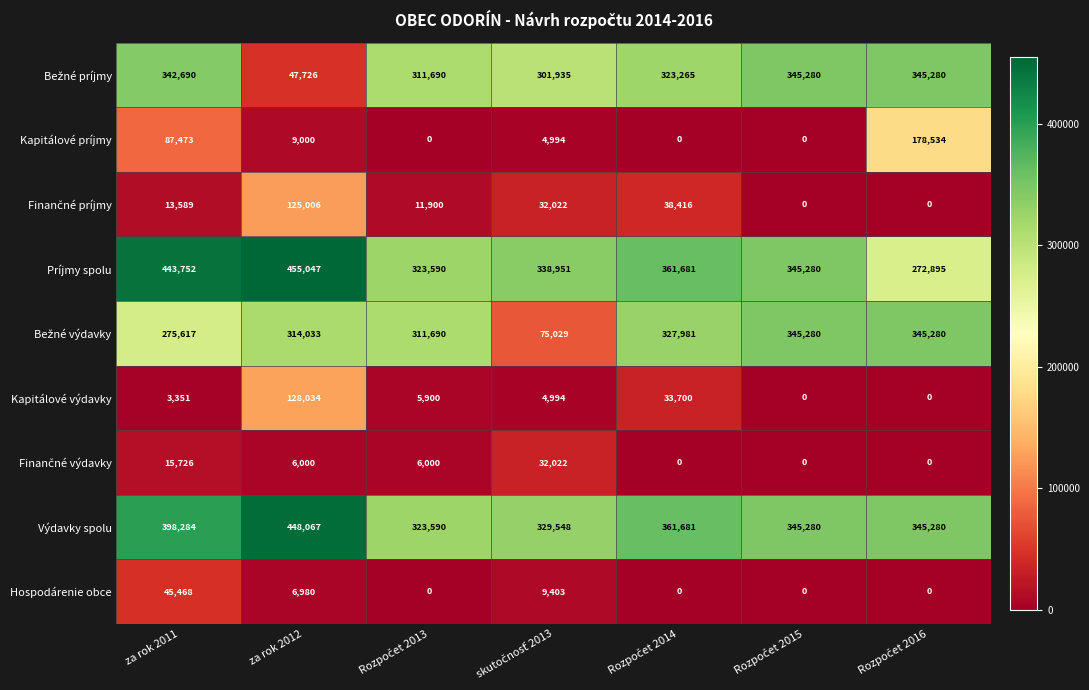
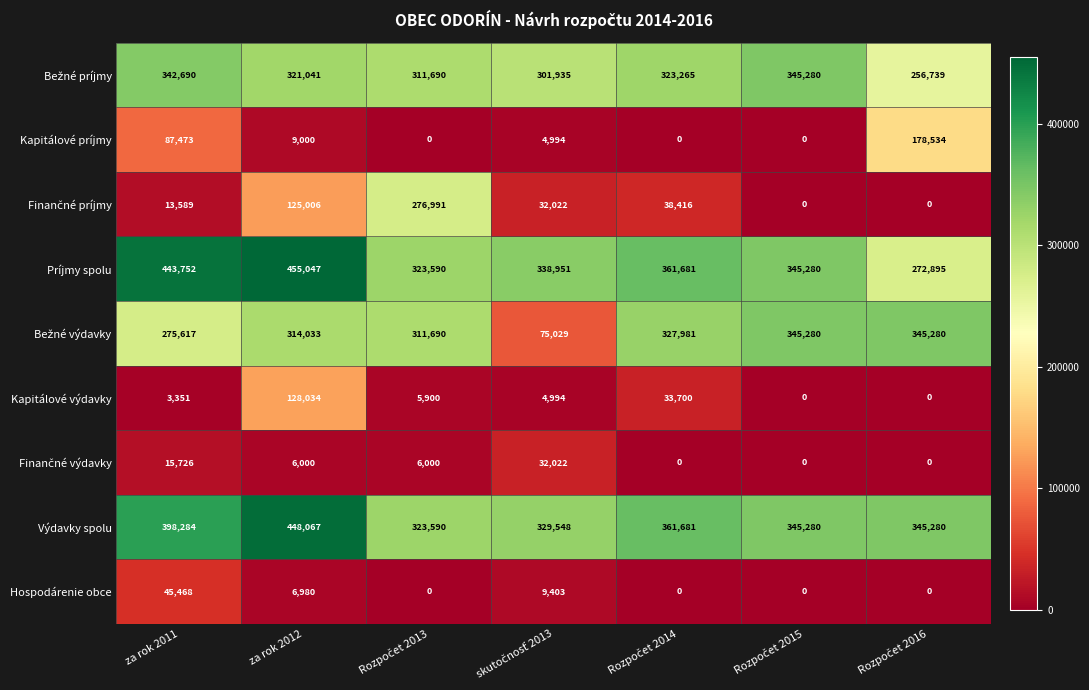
  {
    "Bežné príjmy": {
      "za rok 2011": "342,690",
-     "za rok 2012": "47,726",
+     "za rok 2012": "321,041",
      "Rozpočet 2013": "311,690",
      "skutočnosť 2013": "301,935",
      "Rozpočet 2014": "323,265",
      "Rozpočet 2015": "345,280",
-     "Rozpočet 2016": "345,280"
+     "Rozpočet 2016": "256,739"
    },
    "Kapitálové príjmy": {
      "za rok 2011": "87,473",
      "za rok 2012": "9,000",
      "Rozpočet 2013": "0",
      "skutočnosť 2013": "4,994",
      "Rozpočet 2014": "0",
      "Rozpočet 2015": "0",
      "Rozpočet 2016": "178,534"
    },
    "Finančné príjmy": {
      "za rok 2011": "13,589",
      "za rok 2012": "125,006",
-     "Rozpočet 2013": "11,900",
+     "Rozpočet 2013": "276,991",
      "skutočnosť 2013": "32,022",
      "Rozpočet 2014": "38,416",
      "Rozpočet 2015": "0",
      "Rozpočet 2016": "0"
    },
    "Príjmy spolu": {
      "za rok 2011": "443,752",
      "za rok 2012": "455,047",
      "Rozpočet 2013": "323,590",
      "skutočnosť 2013": "338,951",
      "Rozpočet 2014": "361,681",
      "Rozpočet 2015": "345,280",
      "Rozpočet 2016": "272,895"
    },
    "Bežné výdavky": {
      "za rok 2011": "275,617",
      "za rok 2012": "314,033",
      "Rozpočet 2013": "311,690",
      "skutočnosť 2013": "75,029",
      "Rozpočet 2014": "327,981",
      "Rozpočet 2015": "345,280",
      "Rozpočet 2016": "345,280"
    },
    "Kapitálové výdavky": {
      "za rok 2011": "3,351",
      "za rok 2012": "128,034",
      "Rozpočet 2013": "5,900",
      "skutočnosť 2013": "4,994",
      "Rozpočet 2014": "33,700",
      "Rozpočet 2015": "0",
      "Rozpočet 2016": "0"
    },
    "Finančné výdavky": {
      "za rok 2011": "15,726",
      "za rok 2012": "6,000",
      "Rozpočet 2013": "6,000",
      "skutočnosť 2013": "32,022",
      "Rozpočet 2014": "0",
      "Rozpočet 2015": "0",
      "Rozpočet 2016": "0"
    },
    "Výdavky spolu": {
      "za rok 2011": "398,284",
      "za rok 2012": "448,067",
      "Rozpočet 2013": "323,590",
      "skutočnosť 2013": "329,548",
      "Rozpočet 2014": "361,681",
      "Rozpočet 2015": "345,280",
      "Rozpočet 2016": "345,280"
    },
    "Hospodárenie obce": {
      "za rok 2011": "45,468",
      "za rok 2012": "6,980",
      "Rozpočet 2013": "0",
      "skutočnosť 2013": "9,403",
      "Rozpočet 2014": "0",
      "Rozpočet 2015": "0",
      "Rozpočet 2016": "0"
    }
  }
